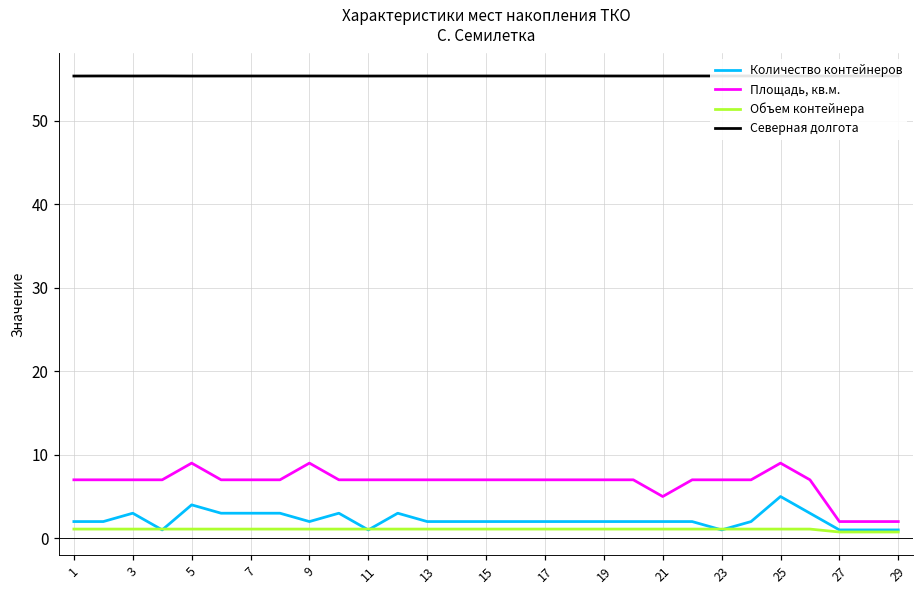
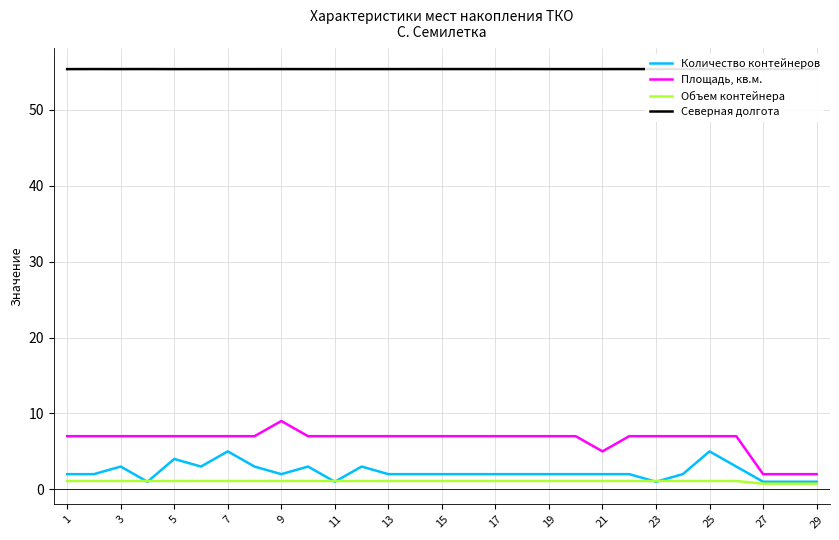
  {
    "Количество контейнеров": {
      "1": 2,
      "3": 3,
      "5": 4,
-     "7": 3,
+     "7": 5,
      "9": 2,
      "13": 2,
      "15": 2,
      "17": 2,
      "19": 2,
      "21": 2,
      "25": 5
    },
    "Площадь, кв.м.": {
      "1": 7,
      "3": 7,
-     "5": 9,
+     "5": 7,
      "7": 7,
      "9": 9,
      "11": 7,
      "13": 7,
      "15": 7,
      "17": 7,
      "19": 7,
      "21": 5,
      "23": 7,
-     "25": 9,
+     "25": 7,
      "27": 2,
      "29": 2
    },
    "Объем контейнера": {
      "1": 1,
      "3": 1,
      "5": 1,
      "7": 1,
      "9": 1,
      "13": 1,
      "15": 1,
      "17": 1,
      "19": 1,
      "21": 1,
      "25": 1
    },
    "Северная долгота": {
      "1": 55,
      "3": 55,
      "5": 55,
      "7": 55,
      "9": 55,
      "11": 55,
      "13": 55,
      "15": 55,
      "17": 55,
      "19": 55,
      "21": 55
    }
  }
